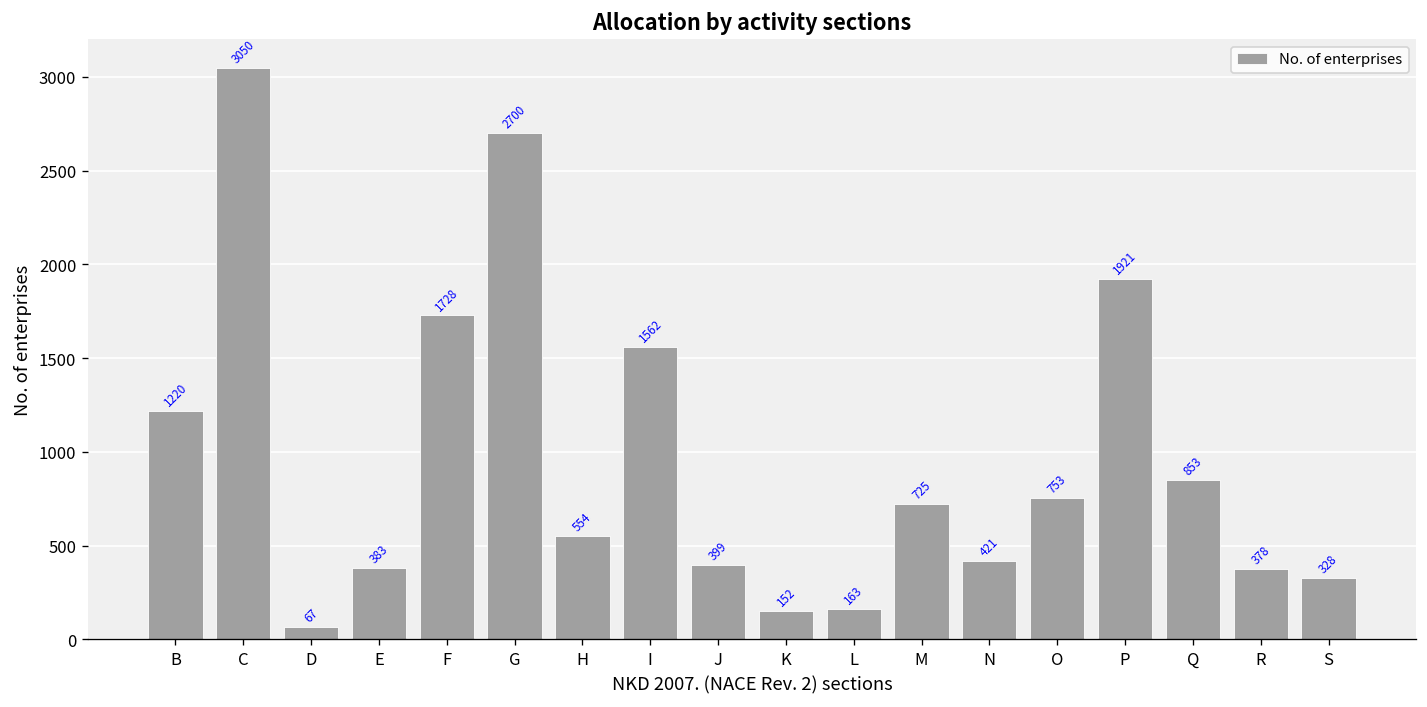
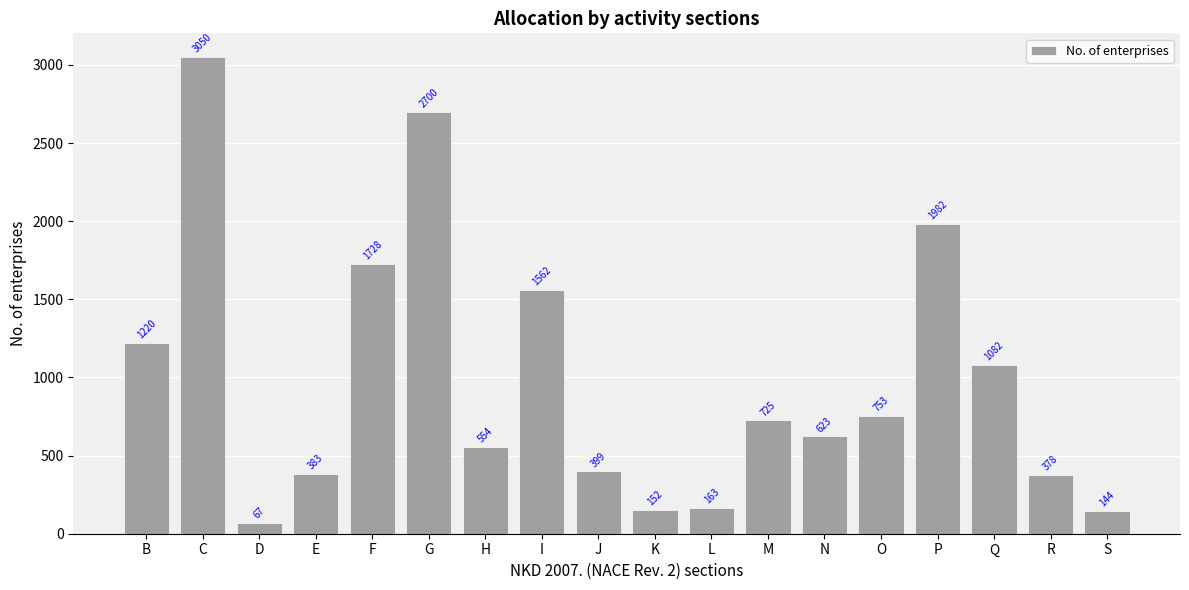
  {
    "B": 1220,
    "C": 3050,
    "D": 67,
    "E": 383,
    "F": 1728,
    "G": 2700,
    "H": 554,
    "I": 1562,
    "J": 399,
    "K": 152,
    "L": 163,
    "M": 725,
-   "N": 421,
+   "N": 623,
    "O": 753,
-   "P": 1921,
-   "Q": 853,
+   "P": 1982,
+   "Q": 1082,
    "R": 378,
-   "S": 328
+   "S": 144
  }
